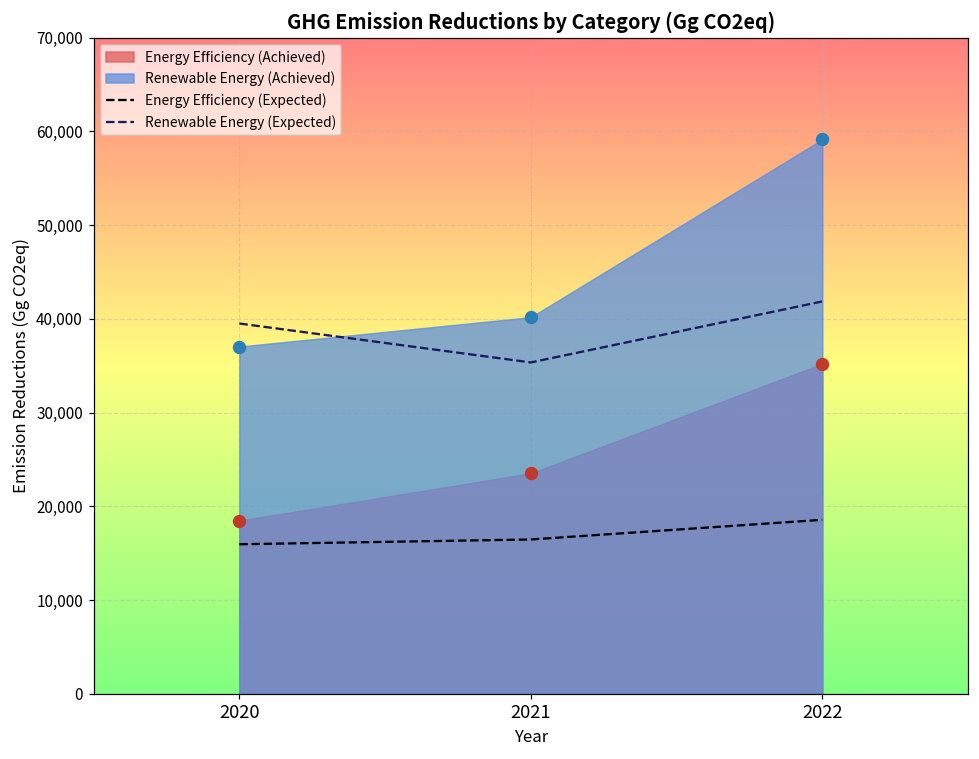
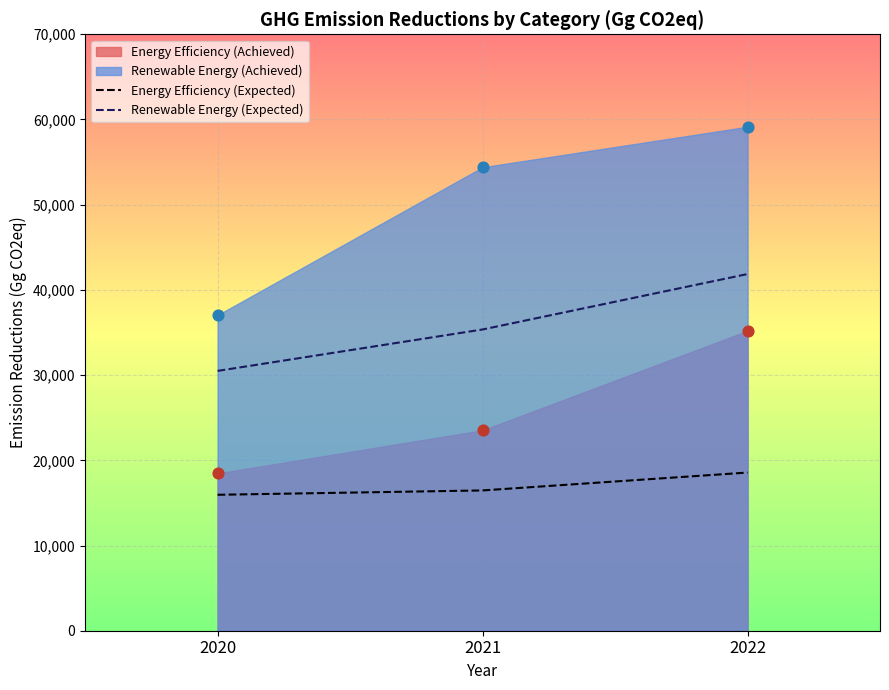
  {
    "Energy Efficiency (Expected)": {
      "2020": "16,000",
      "2021": "16,000",
      "2022": "19,000"
    },
    "Energy Efficiency (Achieved)": {
      "2020": "18,000",
      "2021": "24,000",
      "2022": "35,000"
    },
    "Renewable Energy (Expected)": {
-     "2020": "40,000",
+     "2020": "30,000",
      "2021": "35,000",
      "2022": "42,000"
    },
    "Renewable Energy (Achieved)": {
      "2020": "37,000",
-     "2021": "40,000",
+     "2021": "54,000",
      "2022": "59,000"
    }
  }
